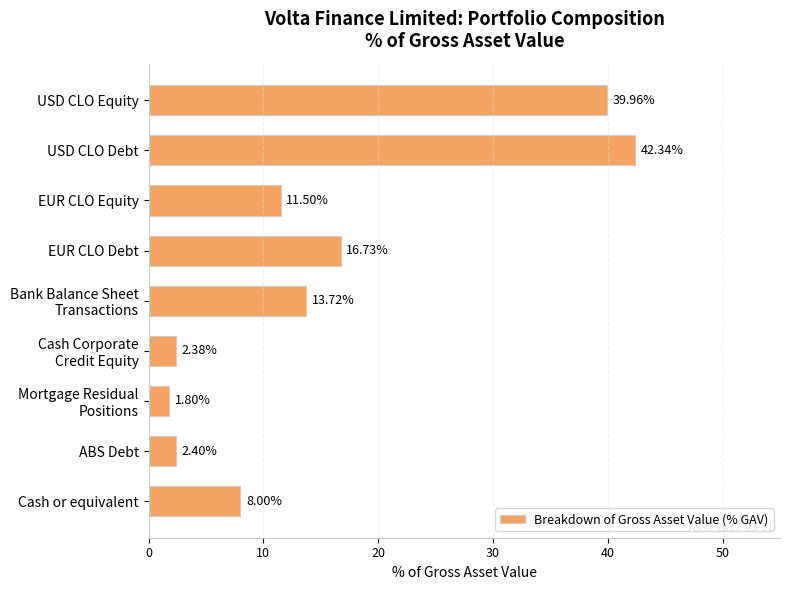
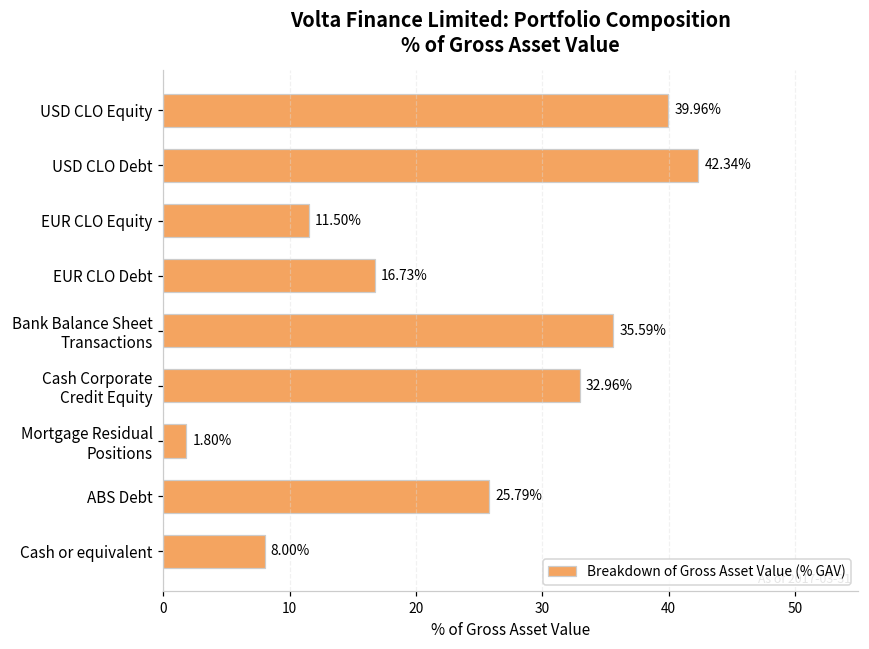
  {
    "USD CLO Equity": "39.96%",
    "USD CLO Debt": "42.34%",
    "EUR CLO Equity": "11.50%",
    "EUR CLO Debt": "16.73%",
-   "Bank Balance Sheet Transactions": "13.72%",
-   "Cash Corporate Credit Equity": "2.38%",
+   "Bank Balance Sheet Transactions": "35.59%",
+   "Cash Corporate Credit Equity": "32.96%",
    "Mortgage Residual Positions": "1.80%",
-   "ABS Debt": "2.40%",
+   "ABS Debt": "25.79%",
    "Cash or equivalent": "8.00%"
  }
